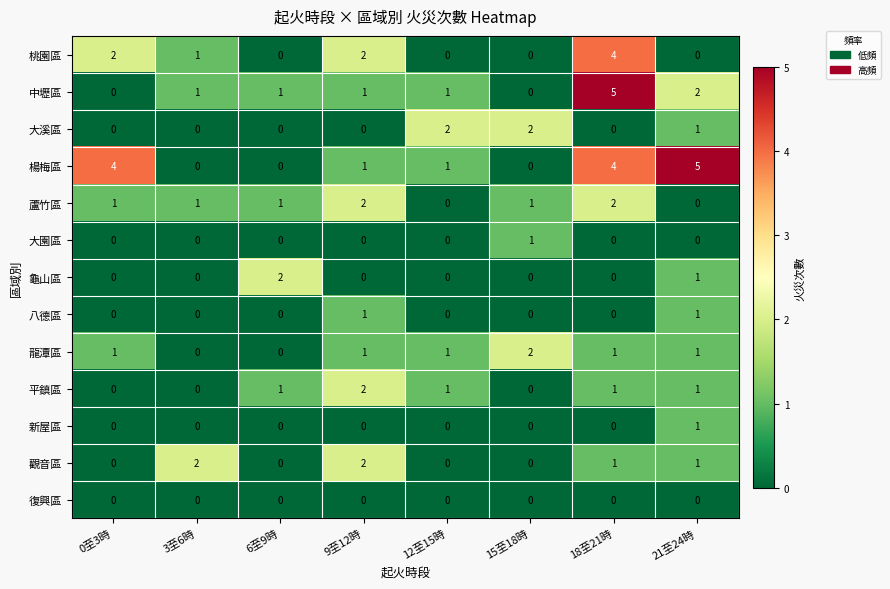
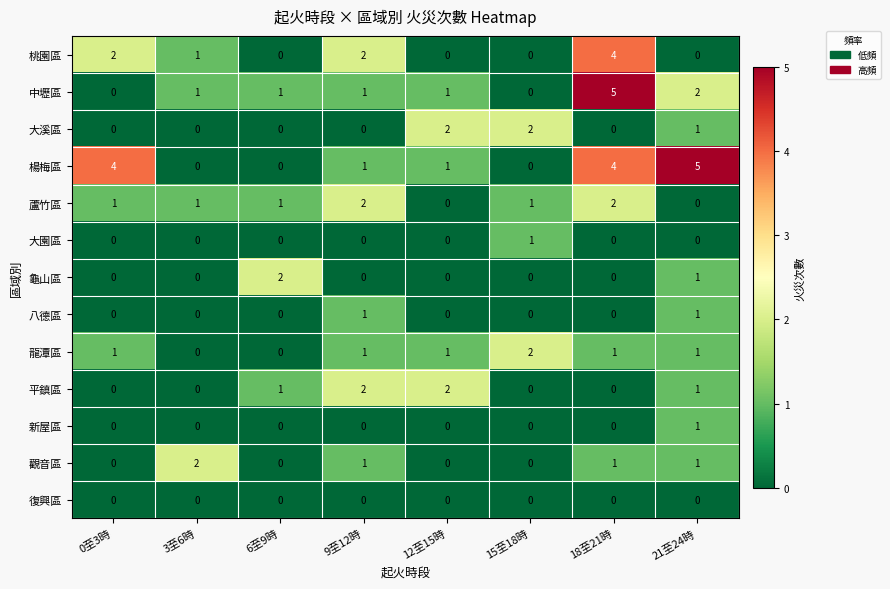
  {
    "桃園區": {
      "0至3時": 2,
      "3至6時": 1,
      "6至9時": 0,
      "9至12時": 2,
      "12至15時": 0,
      "15至18時": 0,
      "18至21時": 4,
      "21至24時": 0
    },
    "中壢區": {
      "0至3時": 0,
      "3至6時": 1,
      "6至9時": 1,
      "9至12時": 1,
      "12至15時": 1,
      "15至18時": 0,
      "18至21時": 5,
      "21至24時": 2
    },
    "大溪區": {
      "0至3時": 0,
      "3至6時": 0,
      "6至9時": 0,
      "9至12時": 0,
      "12至15時": 2,
      "15至18時": 2,
      "18至21時": 0,
      "21至24時": 1
    },
    "楊梅區": {
      "0至3時": 4,
      "3至6時": 0,
      "6至9時": 0,
      "9至12時": 1,
      "12至15時": 1,
      "15至18時": 0,
      "18至21時": 4,
      "21至24時": 5
    },
    "蘆竹區": {
      "0至3時": 1,
      "3至6時": 1,
      "6至9時": 1,
      "9至12時": 2,
      "12至15時": 0,
      "15至18時": 1,
      "18至21時": 2,
      "21至24時": 0
    },
    "大園區": {
      "0至3時": 0,
      "3至6時": 0,
      "6至9時": 0,
      "9至12時": 0,
      "12至15時": 0,
      "15至18時": 1,
      "18至21時": 0,
      "21至24時": 0
    },
    "龜山區": {
      "0至3時": 0,
      "3至6時": 0,
      "6至9時": 2,
      "9至12時": 0,
      "12至15時": 0,
      "15至18時": 0,
      "18至21時": 0,
      "21至24時": 1
    },
    "八德區": {
      "0至3時": 0,
      "3至6時": 0,
      "6至9時": 0,
      "9至12時": 1,
      "12至15時": 0,
      "15至18時": 0,
      "18至21時": 0,
      "21至24時": 1
    },
    "龍潭區": {
      "0至3時": 1,
      "3至6時": 0,
      "6至9時": 0,
      "9至12時": 1,
      "12至15時": 1,
      "15至18時": 2,
      "18至21時": 1,
      "21至24時": 1
    },
    "平鎮區": {
      "0至3時": 0,
      "3至6時": 0,
      "6至9時": 1,
      "9至12時": 2,
-     "12至15時": 1,
+     "12至15時": 2,
      "15至18時": 0,
-     "18至21時": 1,
+     "18至21時": 0,
      "21至24時": 1
    },
    "新屋區": {
      "0至3時": 0,
      "3至6時": 0,
      "6至9時": 0,
      "9至12時": 0,
      "12至15時": 0,
      "15至18時": 0,
      "18至21時": 0,
      "21至24時": 1
    },
    "觀音區": {
      "0至3時": 0,
      "3至6時": 2,
      "6至9時": 0,
-     "9至12時": 2,
+     "9至12時": 1,
      "12至15時": 0,
      "15至18時": 0,
      "18至21時": 1,
      "21至24時": 1
    },
    "復興區": {
      "0至3時": 0,
      "3至6時": 0,
      "6至9時": 0,
      "9至12時": 0,
      "12至15時": 0,
      "15至18時": 0,
      "18至21時": 0,
      "21至24時": 0
    }
  }
